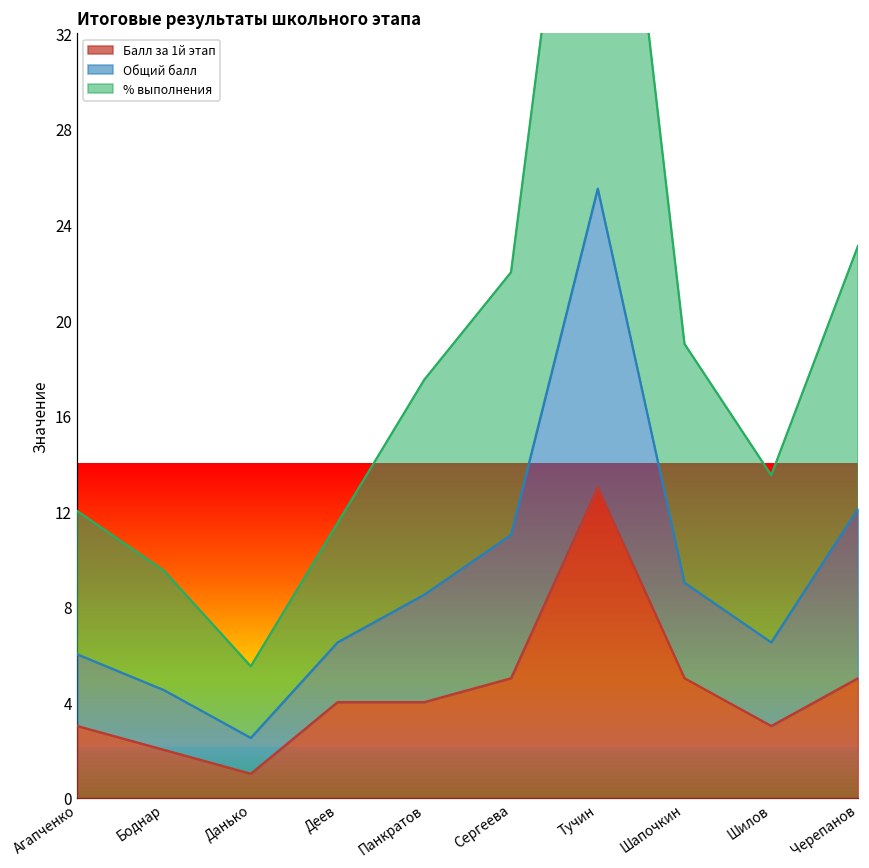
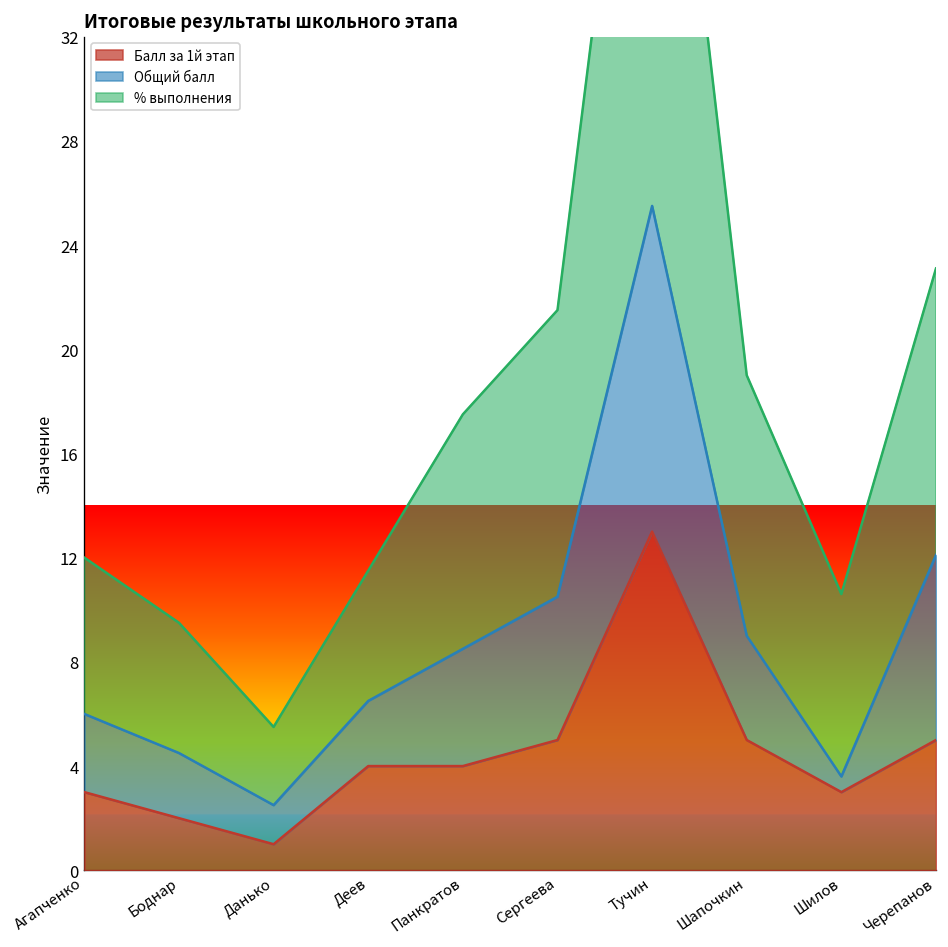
  {
    "Балл за 1й этап": {
      "Агапченко": 3.0,
      "Боднар": 2.0,
      "Данько": 1.0,
      "Деев": 4.0,
      "Панкратов": 4.0,
      "Сергеева": 5.0,
      "Тучин": 13.0,
      "Шапочкин": 5.0,
      "Шилов": 3.0,
      "Черепанов": 5.0
    },
    "Общий балл": {
      "Агапченко": 3.0,
      "Боднар": 2.5,
      "Данько": 1.5,
      "Деев": 2.5,
      "Панкратов": 4.5,
-     "Сергеева": 6.0,
+     "Сергеева": 5.5,
      "Тучин": 12.5,
      "Шапочкин": 4.0,
-     "Шилов": 3.5,
+     "Шилов": 0.6,
      "Черепанов": 7.1
    },
    "% выполнения": {
      "Агапченко": 6.0,
      "Боднар": 5.0,
      "Данько": 3.0,
      "Деев": 5.0,
      "Панкратов": 9.0,
      "Сергеева": 11.0,
      "Шапочкин": 10.0,
      "Шилов": 7.0,
      "Черепанов": 11.0
    }
  }
